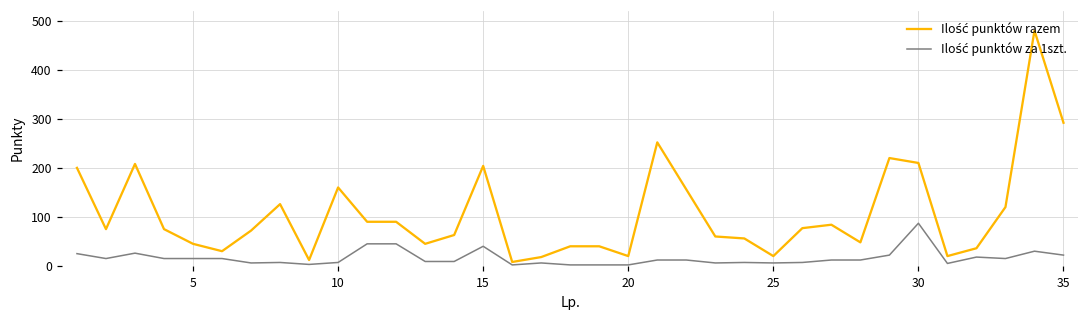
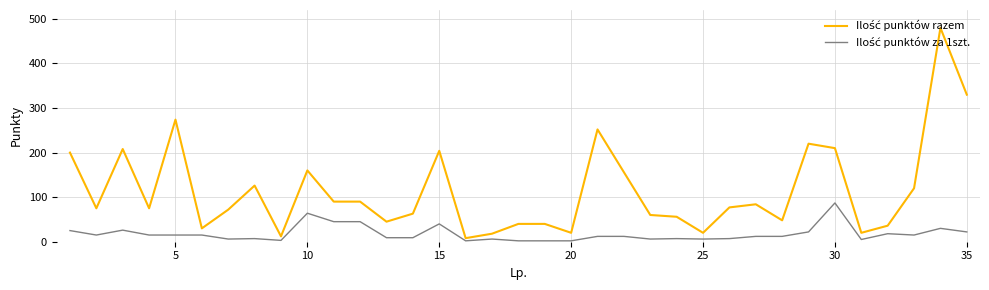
  {
    "Ilość punktów razem": {
-     "5": 50,
+     "5": 270,
      "10": 160,
      "15": 200,
      "20": 20,
      "25": 20,
      "30": 210,
-     "35": 290
+     "35": 330
    },
    "Ilość punktów za 1szt.": {
      "5": 20,
-     "10": 10,
+     "10": 60,
      "15": 40,
      "20": 0,
      "25": 10,
      "30": 90,
      "35": 20
    }
  }
